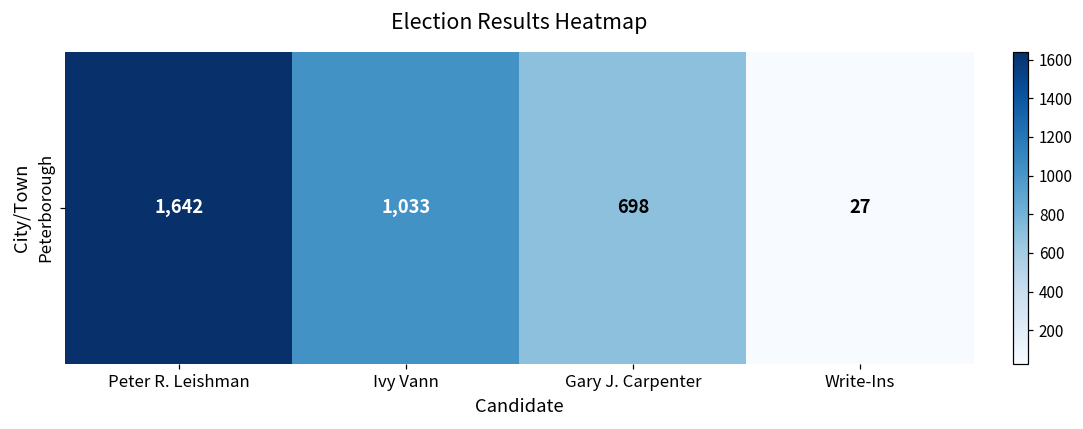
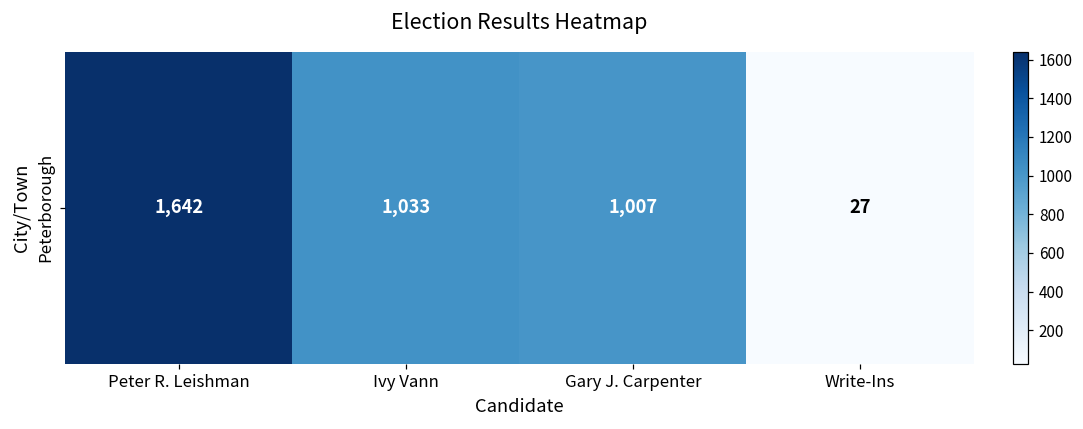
  {
    "Peterborough": {
      "Peter R. Leishman": "1,642",
      "Ivy Vann": "1,033",
-     "Gary J. Carpenter": "698",
+     "Gary J. Carpenter": "1,007",
      "Write-Ins": "27"
    }
  }
